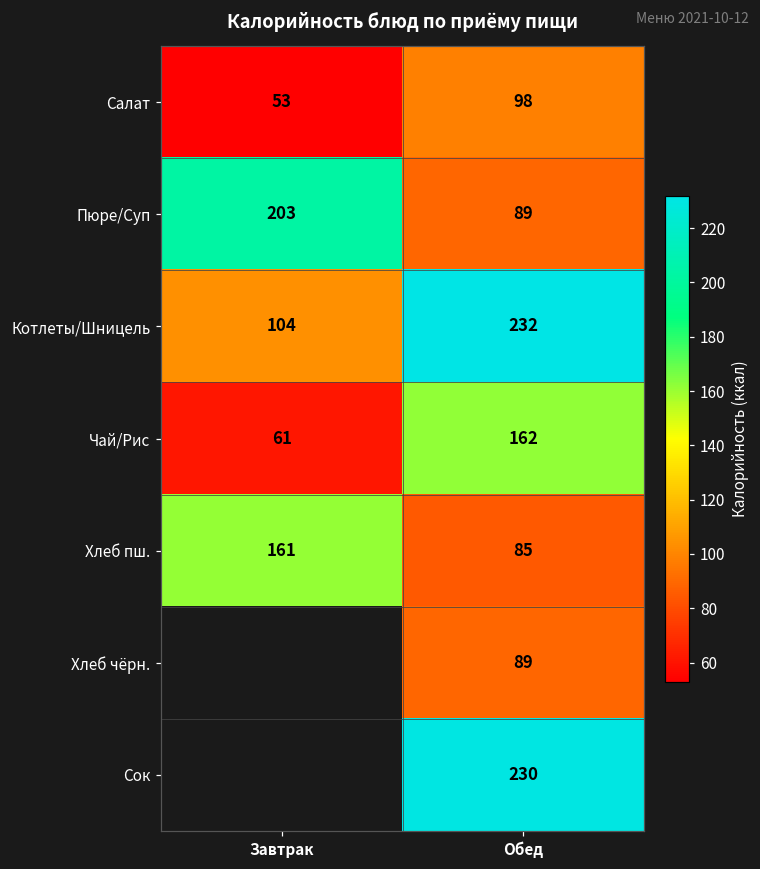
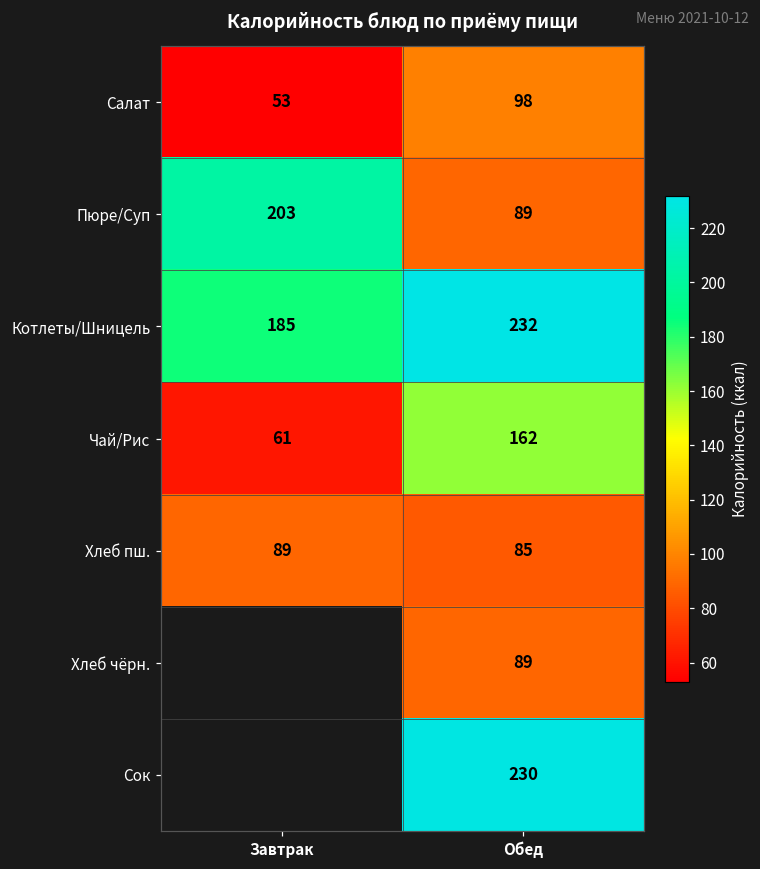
  {
    "Салат": {
      "Завтрак": 53,
      "Обед": 98
    },
    "Пюре/Суп": {
      "Завтрак": 203,
      "Обед": 89
    },
    "Котлеты/Шницель": {
-     "Завтрак": 104,
+     "Завтрак": 185,
      "Обед": 232
    },
    "Чай/Рис": {
      "Завтрак": 61,
      "Обед": 162
    },
    "Хлеб пш.": {
-     "Завтрак": 161,
+     "Завтрак": 89,
      "Обед": 85
    },
    "Хлеб чёрн.": {
      "Обед": 89
    },
    "Сок": {
      "Обед": 230
    }
  }
